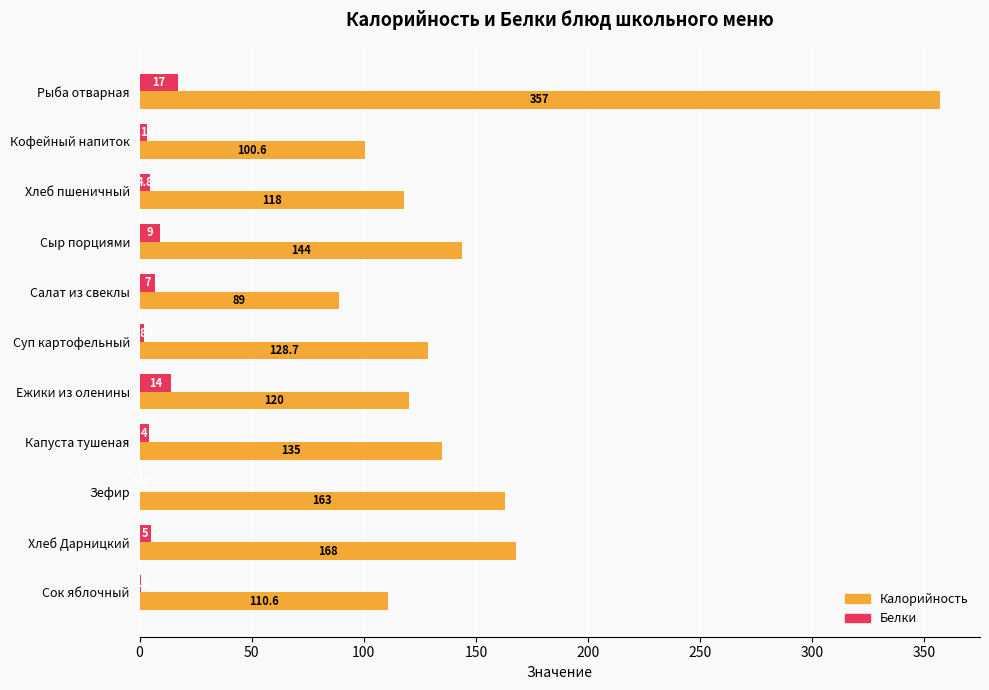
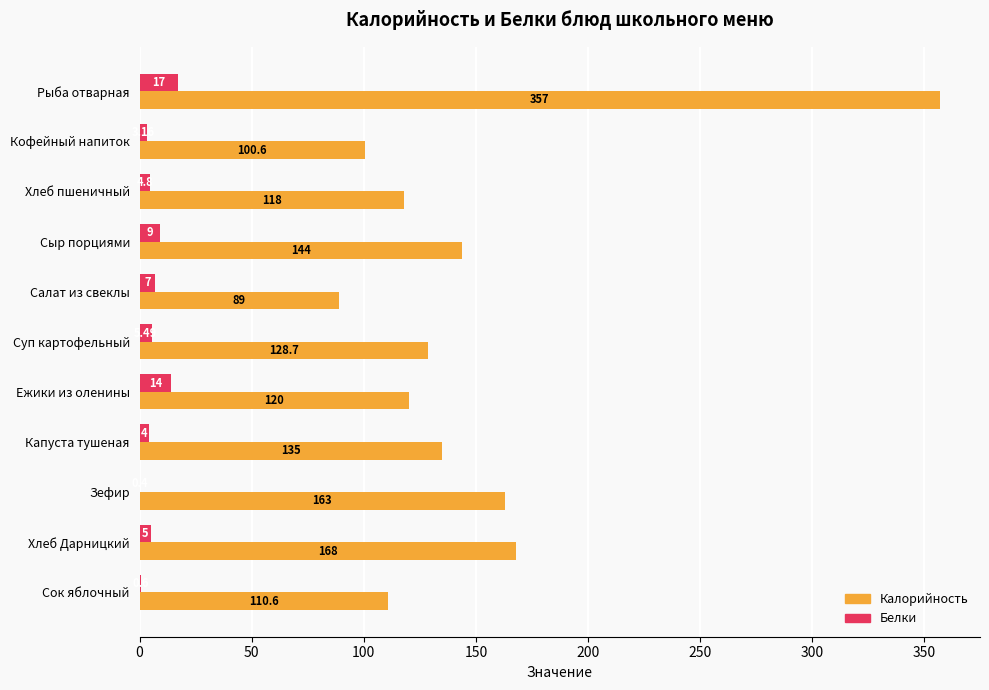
  {
    "Калорийность": {
      "Рыба отварная": 357,
      "Кофейный напиток": 100.6,
      "Хлеб пшеничный": 118,
      "Сыр порциями": 144,
      "Салат из свеклы": 89,
      "Суп картофельный": 128.7,
      "Ежики из оленины": 120,
      "Капуста тушеная": 135,
      "Зефир": 163,
      "Хлеб Дарницкий": 168,
      "Сок яблочный": 110.6
    },
    "Белки": {
      "Кофейный напиток": 3,
      "Хлеб пшеничный": 5,
-     "Суп картофельный": 2
+     "Суп картофельный": 5
    }
  }
